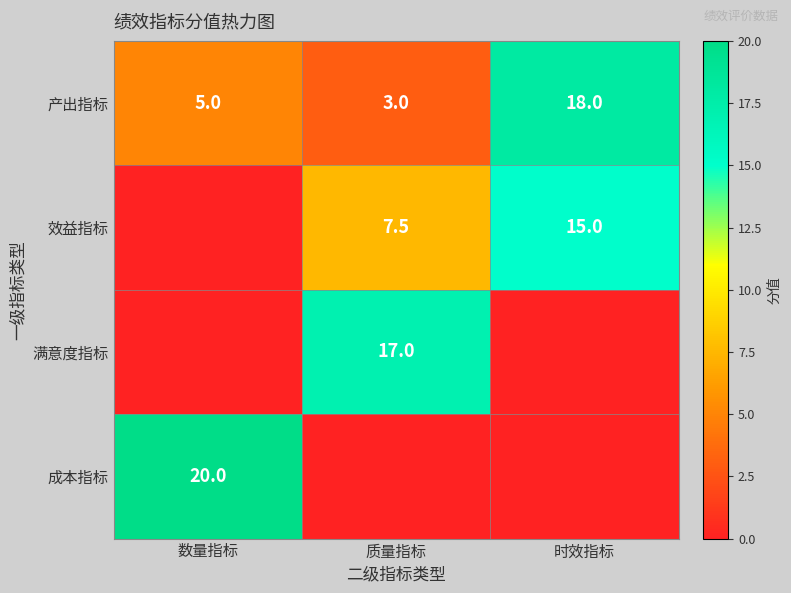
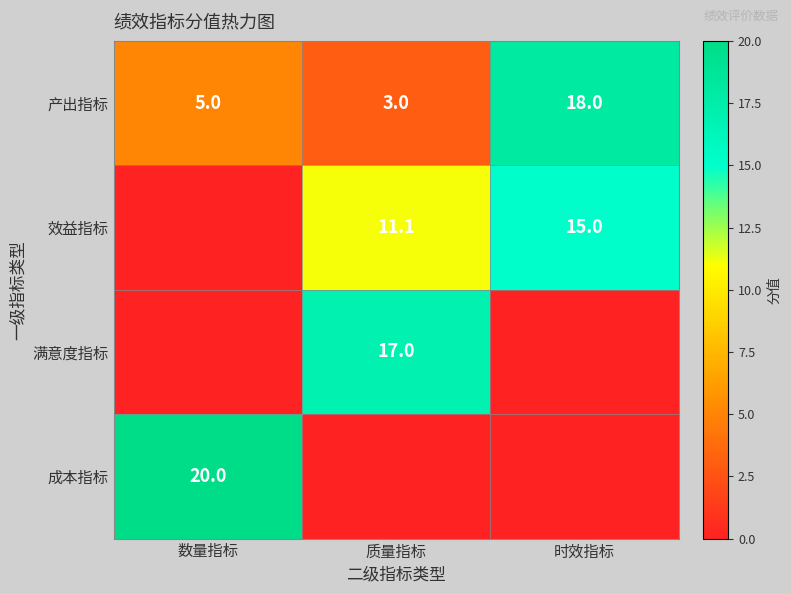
  {
    "产出指标": {
      "数量指标": 5.0,
      "质量指标": 3.0,
      "时效指标": 18.0
    },
    "效益指标": {
-     "质量指标": 7.5,
+     "质量指标": 11.1,
      "时效指标": 15.0
    },
    "满意度指标": {
      "质量指标": 17.0
    },
    "成本指标": {
      "数量指标": 20.0
    }
  }
